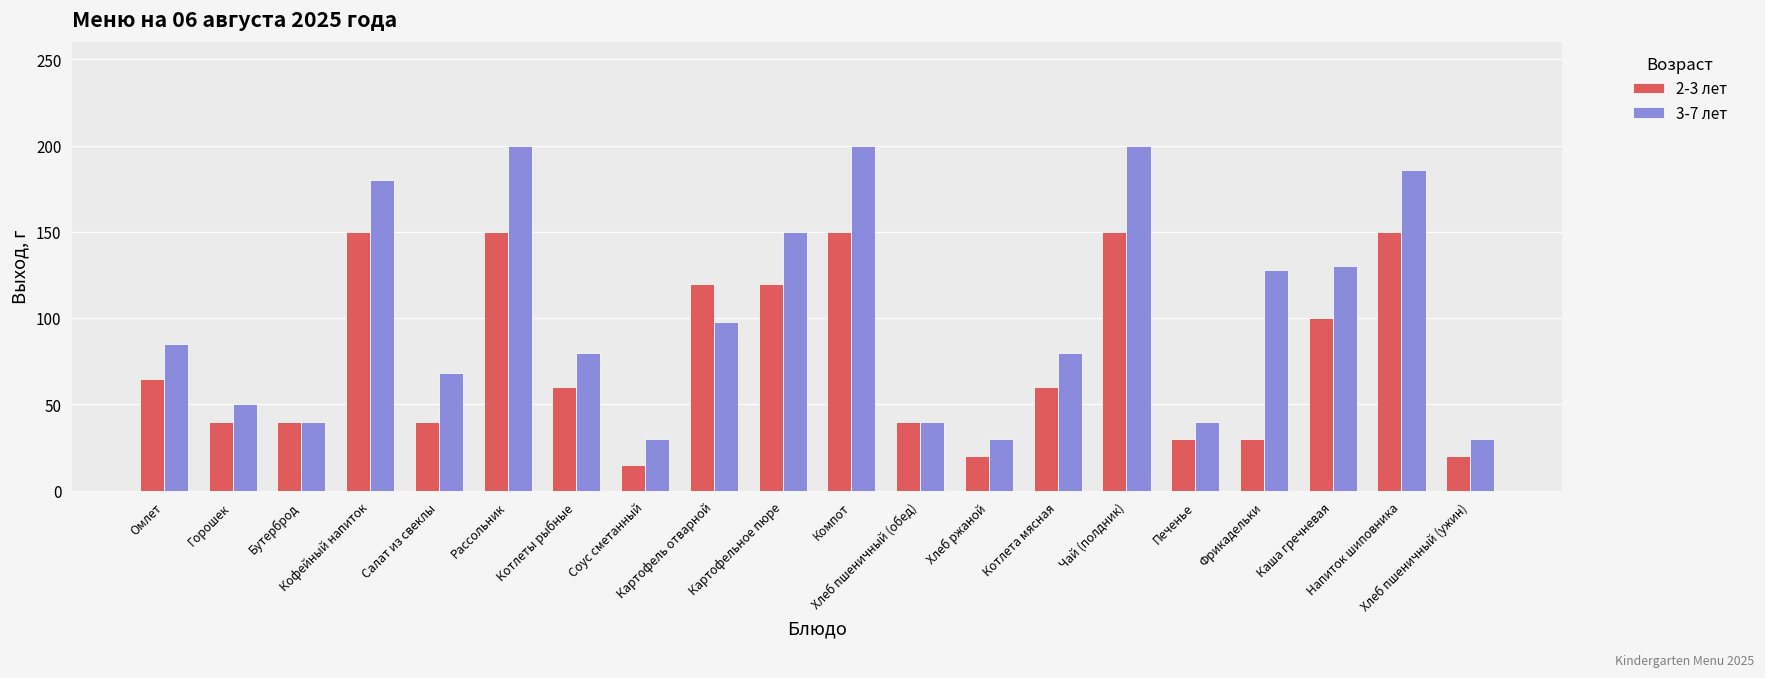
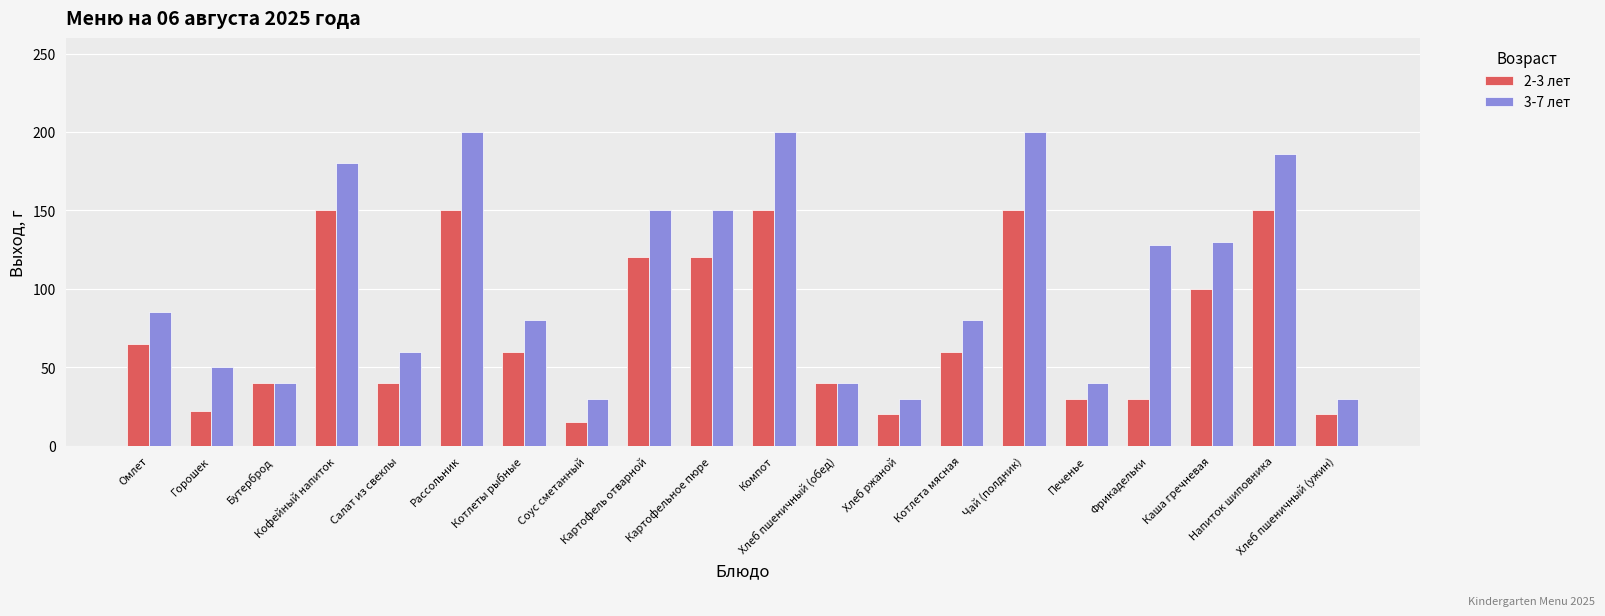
  {
    "2-3 лет": {
      "Омлет": 65,
-     "Горошек": 40,
+     "Горошек": 22,
      "Бутерброд": 40,
      "Кофейный напиток": 150,
      "Салат из свеклы": 40,
      "Рассольник": 150,
      "Котлеты рыбные": 60,
      "Соус сметанный": 15,
      "Картофель отварной": 120,
      "Картофельное пюре": 120,
      "Компот": 150,
      "Хлеб пшеничный (обед)": 40,
      "Хлеб ржаной": 20,
      "Котлета мясная": 60,
      "Чай (полдник)": 150,
      "Печенье": 30,
      "Фрикадельки": 30,
      "Каша гречневая": 100,
      "Напиток шиповника": 150,
      "Хлеб пшеничный (ужин)": 20
    },
    "3-7 лет": {
      "Омлет": 85,
      "Горошек": 50,
      "Бутерброд": 40,
      "Кофейный напиток": 180,
-     "Салат из свеклы": 68,
+     "Салат из свеклы": 60,
      "Рассольник": 200,
      "Котлеты рыбные": 80,
      "Соус сметанный": 30,
-     "Картофель отварной": 98,
+     "Картофель отварной": 150,
      "Картофельное пюре": 150,
      "Компот": 200,
      "Хлеб пшеничный (обед)": 40,
      "Хлеб ржаной": 30,
      "Котлета мясная": 80,
      "Чай (полдник)": 200,
      "Печенье": 40,
      "Фрикадельки": 128,
      "Каша гречневая": 130,
      "Напиток шиповника": 186,
      "Хлеб пшеничный (ужин)": 30
    }
  }
